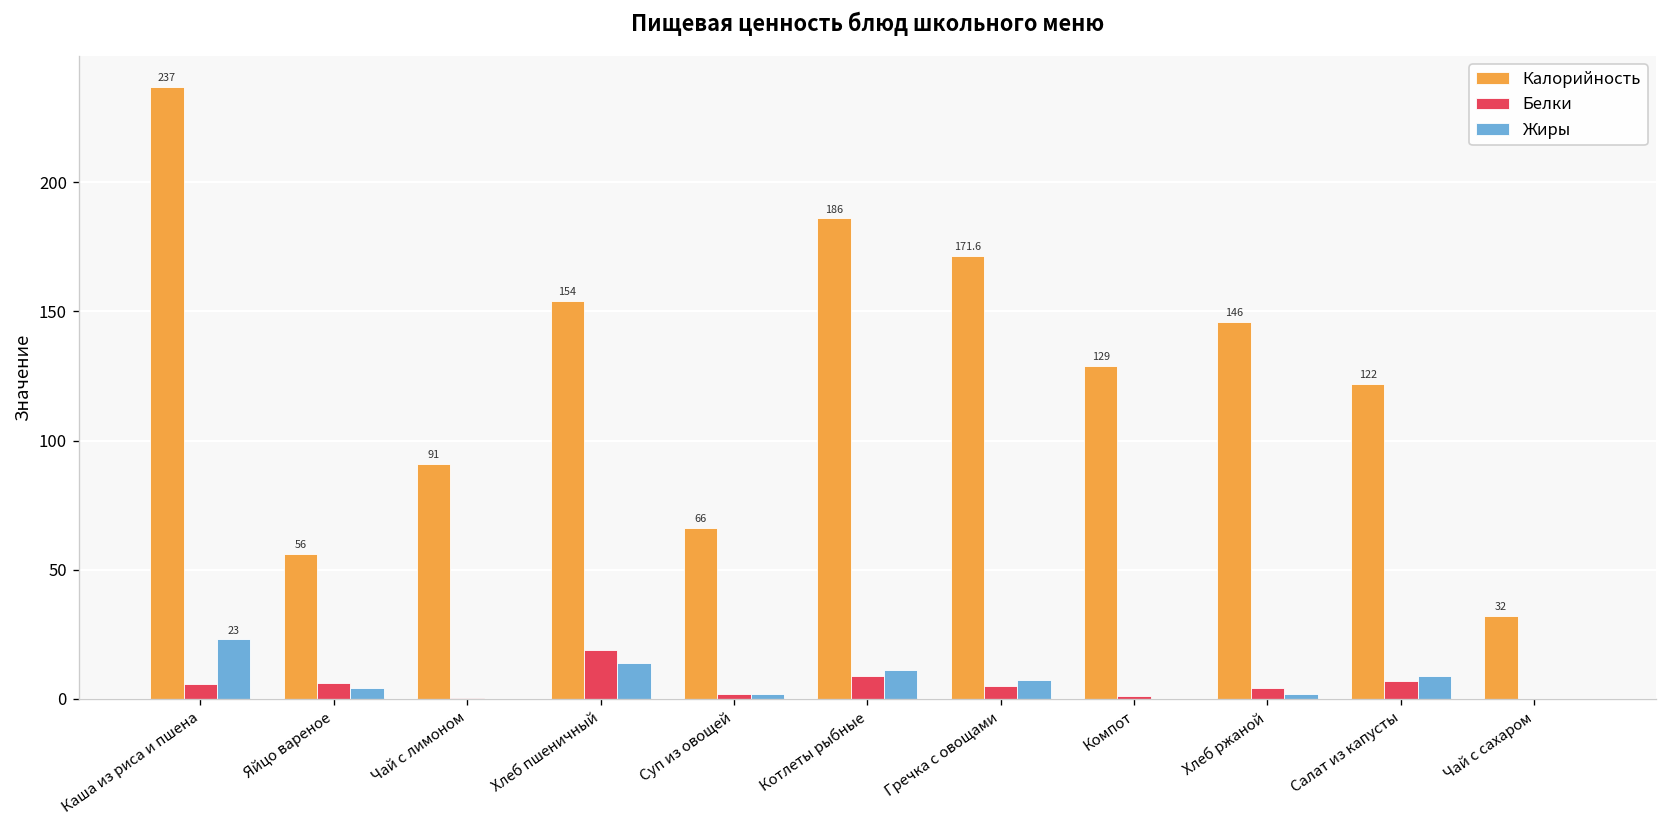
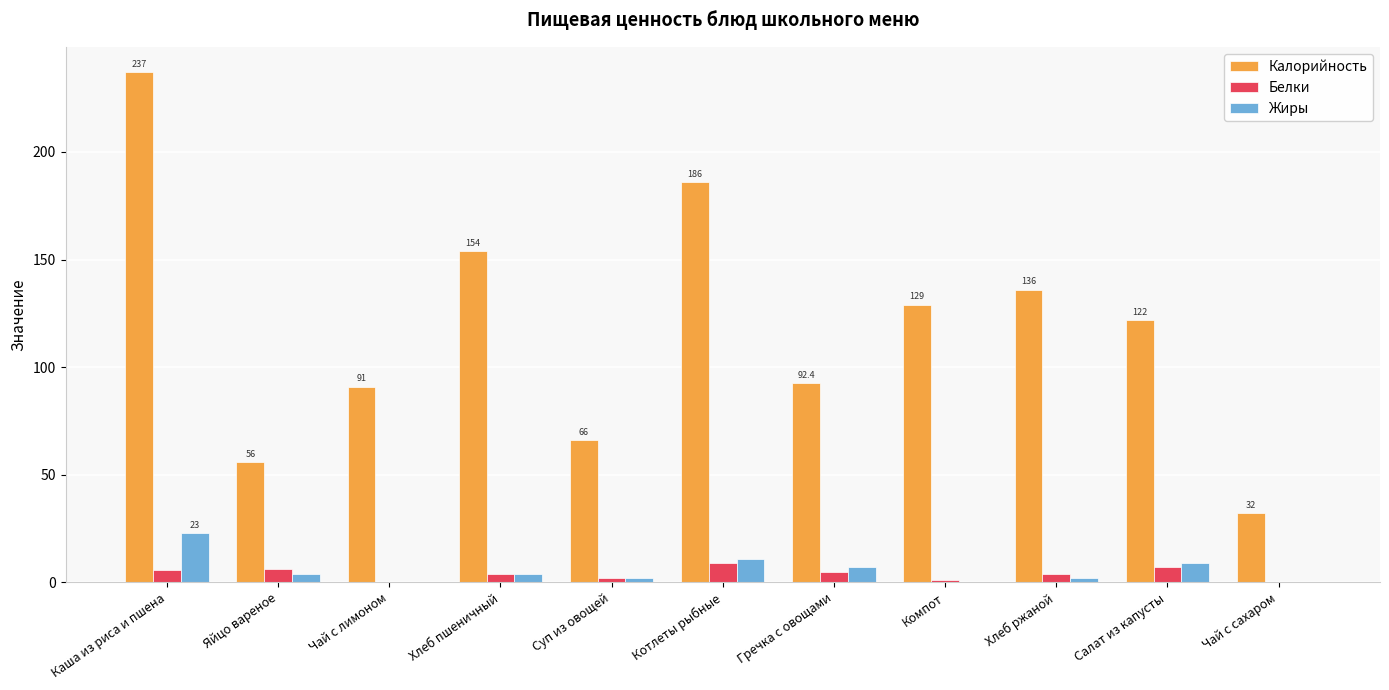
  {
    "Калорийность": {
      "Каша из риса и пшена": 237,
      "Яйцо вареное": 56,
      "Чай с лимоном": 91,
      "Хлеб пшеничный": 154,
      "Суп из овощей": 66,
      "Котлеты рыбные": 186,
-     "Гречка с овощами": 171.6,
+     "Гречка с овощами": 92.4,
      "Компот": 129,
-     "Хлеб ржаной": 146,
+     "Хлеб ржаной": 136,
      "Салат из капусты": 122,
      "Чай с сахаром": 32
    },
    "Белки": {
      "Каша из риса и пшена": 6,
      "Яйцо вареное": 6,
-     "Хлеб пшеничный": 19,
+     "Хлеб пшеничный": 4,
      "Суп из овощей": 2,
      "Котлеты рыбные": 9,
      "Гречка с овощами": 5,
      "Хлеб ржаной": 4,
      "Салат из капусты": 7,
      "Чай с сахаром": 0
    },
    "Жиры": {
      "Яйцо вареное": 4,
-     "Хлеб пшеничный": 14,
+     "Хлеб пшеничный": 4,
      "Суп из овощей": 2,
      "Котлеты рыбные": 11,
      "Гречка с овощами": 7,
      "Компот": 0,
      "Хлеб ржаной": 2,
      "Салат из капусты": 9,
      "Чай с сахаром": 0
    }
  }
